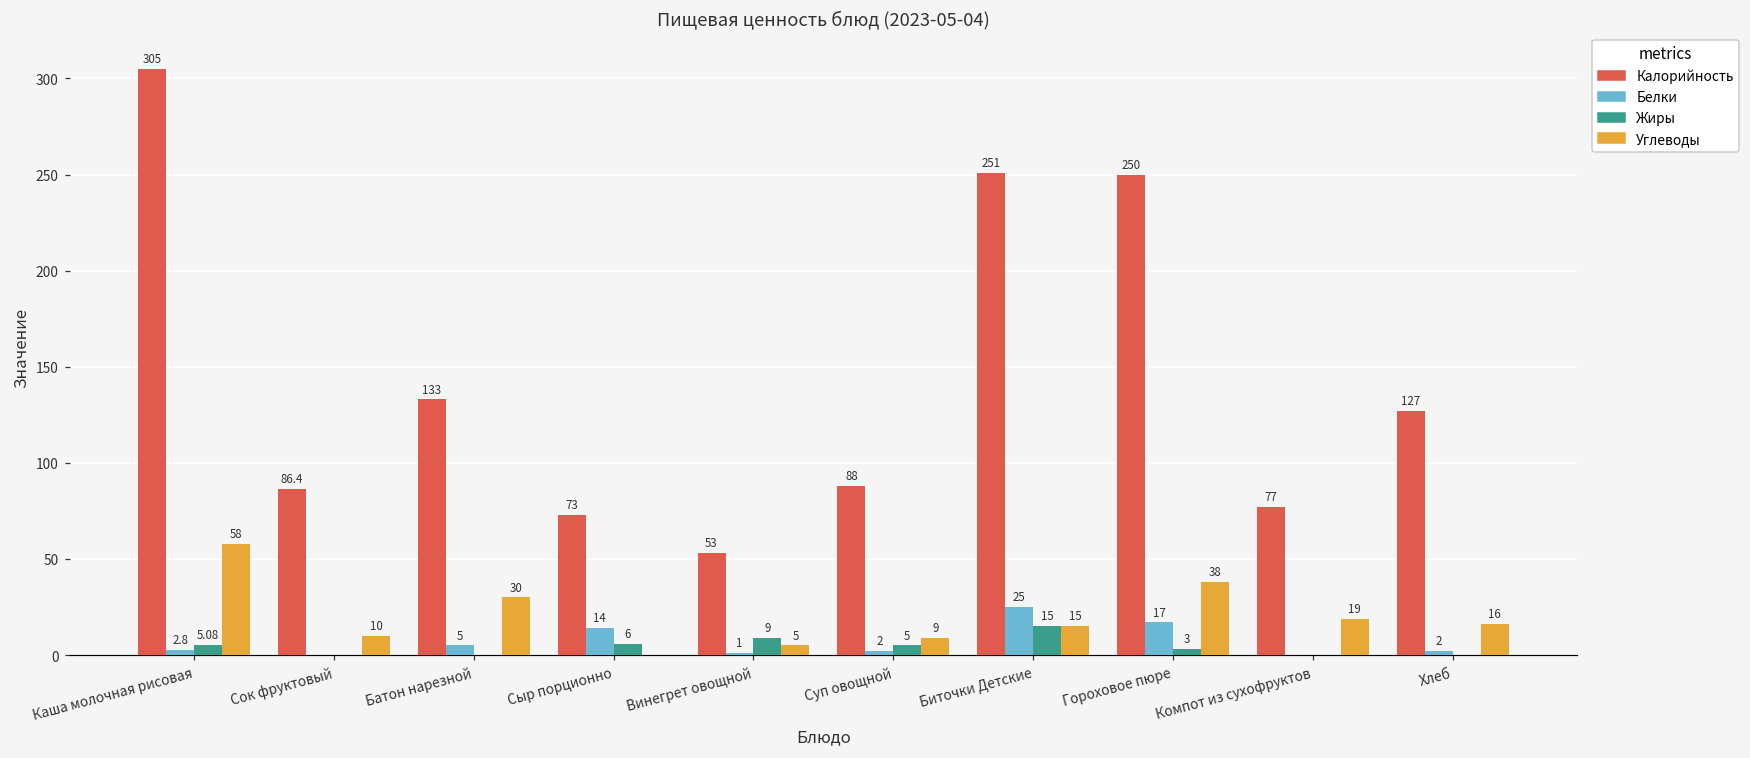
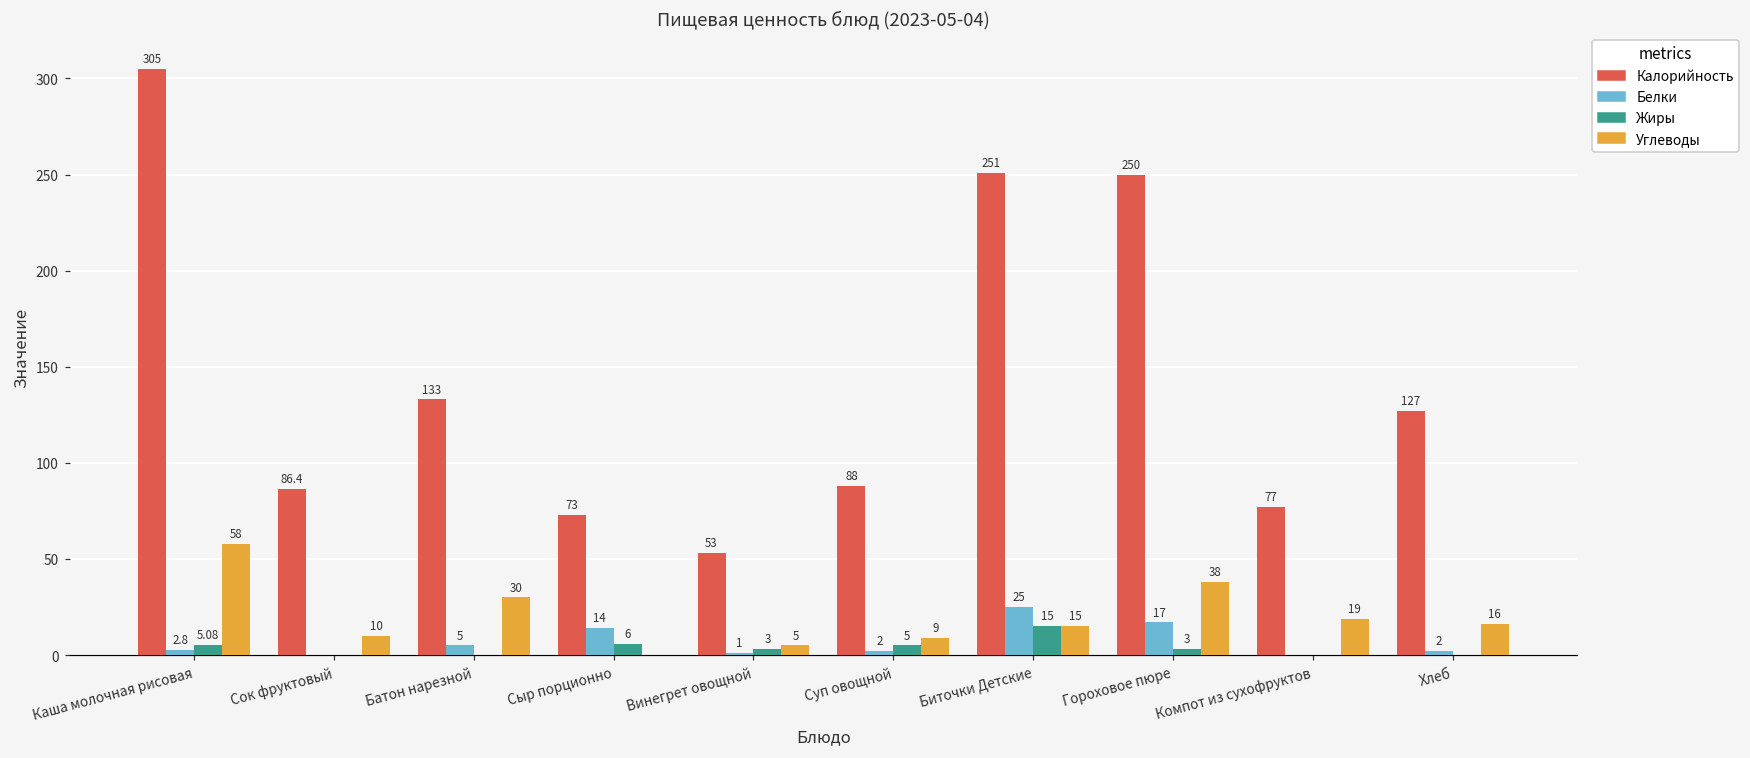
  {
    "Калорийность": {
      "Каша молочная рисовая": 305,
      "Сок фруктовый": 86.4,
      "Батон нарезной": 133,
      "Сыр порционно": 73,
      "Винегрет овощной": 53,
      "Суп овощной": 88,
      "Биточки Детские": 251,
      "Гороховое пюре": 250,
      "Компот из сухофруктов": 77,
      "Хлеб": 127
    },
    "Белки": {
      "Каша молочная рисовая": 2.8,
      "Батон нарезной": 5,
      "Сыр порционно": 14,
      "Винегрет овощной": 1,
      "Суп овощной": 2,
      "Биточки Детские": 25,
      "Гороховое пюре": 17,
      "Хлеб": 2
    },
    "Жиры": {
      "Каша молочная рисовая": 5.08,
      "Сыр порционно": 6,
-     "Винегрет овощной": 9,
+     "Винегрет овощной": 3,
      "Суп овощной": 5,
      "Биточки Детские": 15,
      "Гороховое пюре": 3
    },
    "Углеводы": {
      "Каша молочная рисовая": 58,
      "Сок фруктовый": 10,
      "Батон нарезной": 30,
      "Винегрет овощной": 5,
      "Суп овощной": 9,
      "Биточки Детские": 15,
      "Гороховое пюре": 38,
      "Компот из сухофруктов": 19,
      "Хлеб": 16
    }
  }
